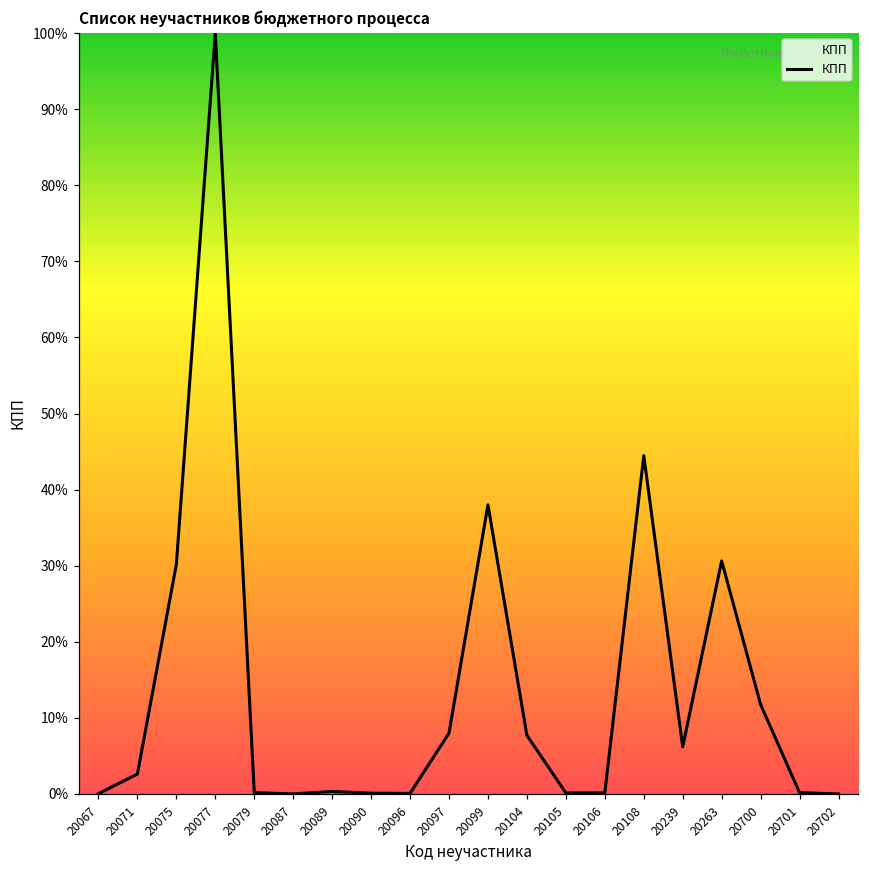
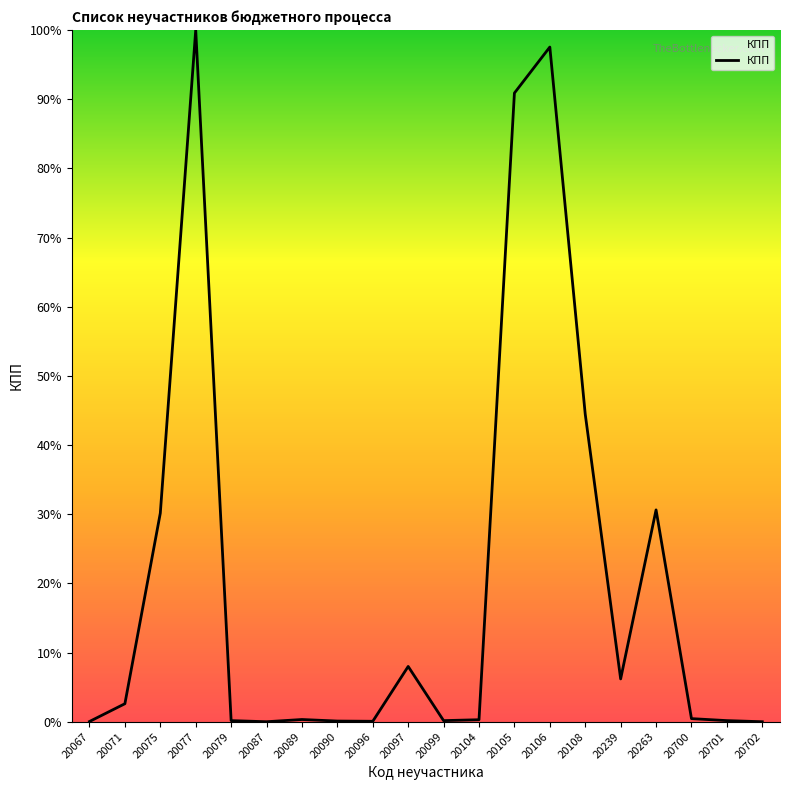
  {
    "20067": "0%",
    "20071": "3%",
    "20075": "30%",
    "20077": "100%",
    "20079": "0%",
    "20087": "0%",
    "20089": "0%",
    "20090": "0%",
    "20096": "0%",
    "20097": "8%",
-   "20099": "38%",
-   "20104": "8%",
-   "20105": "0%",
-   "20106": "0%",
+   "20099": "0%",
+   "20104": "0%",
+   "20105": "91%",
+   "20106": "98%",
    "20108": "44%",
    "20239": "6%",
    "20263": "31%",
-   "20700": "12%",
+   "20700": "0%",
    "20701": "0%",
    "20702": "0%"
  }
